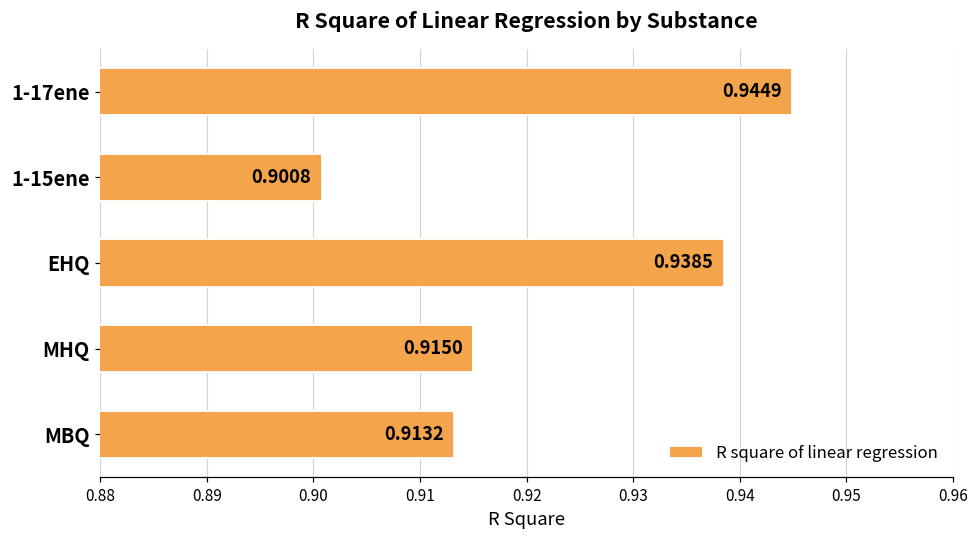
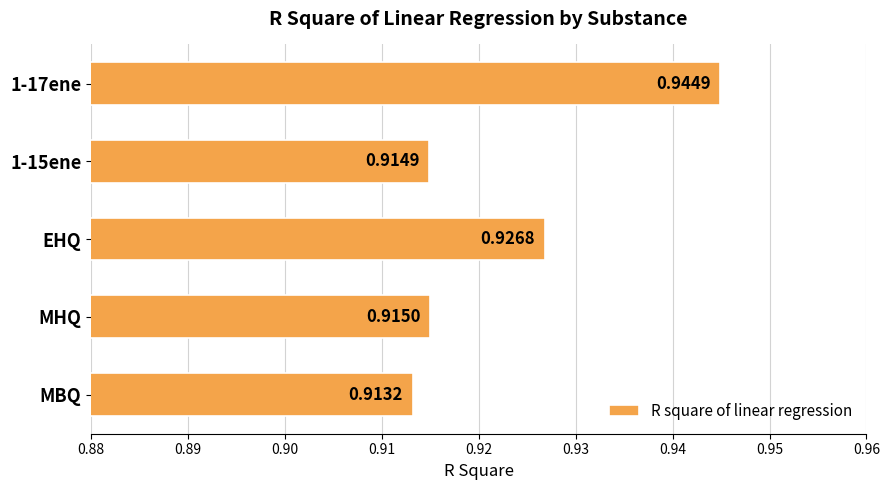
  {
    "1-17ene": 0.9449,
-   "1-15ene": 0.9008,
-   "EHQ": 0.9385,
+   "1-15ene": 0.9149,
+   "EHQ": 0.9268,
    "MHQ": 0.9150,
    "MBQ": 0.9132
  }
